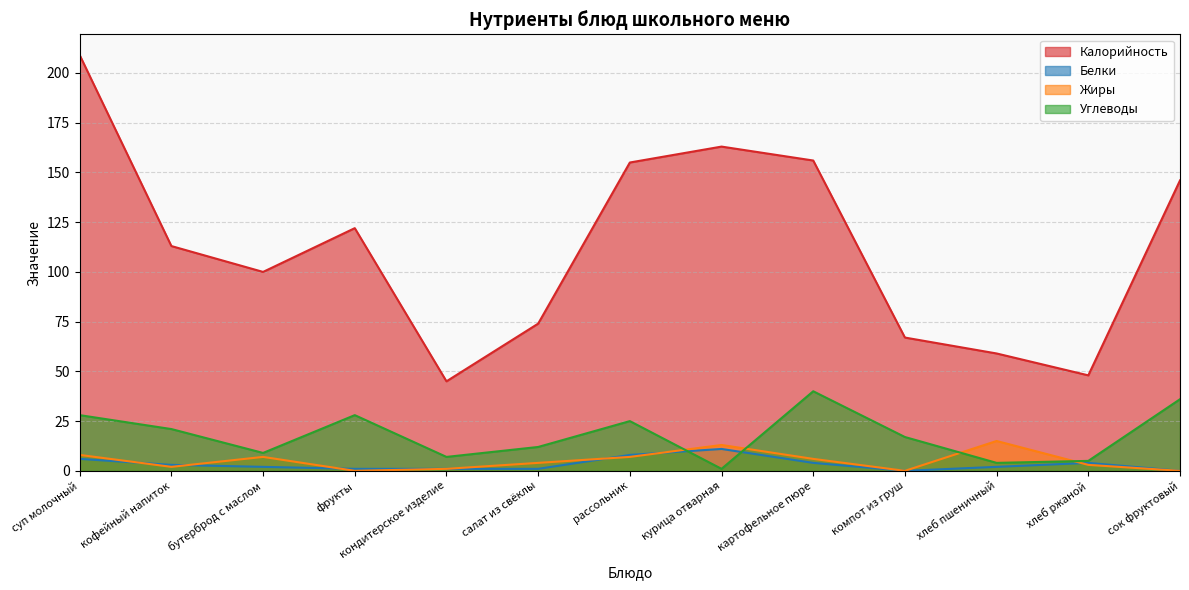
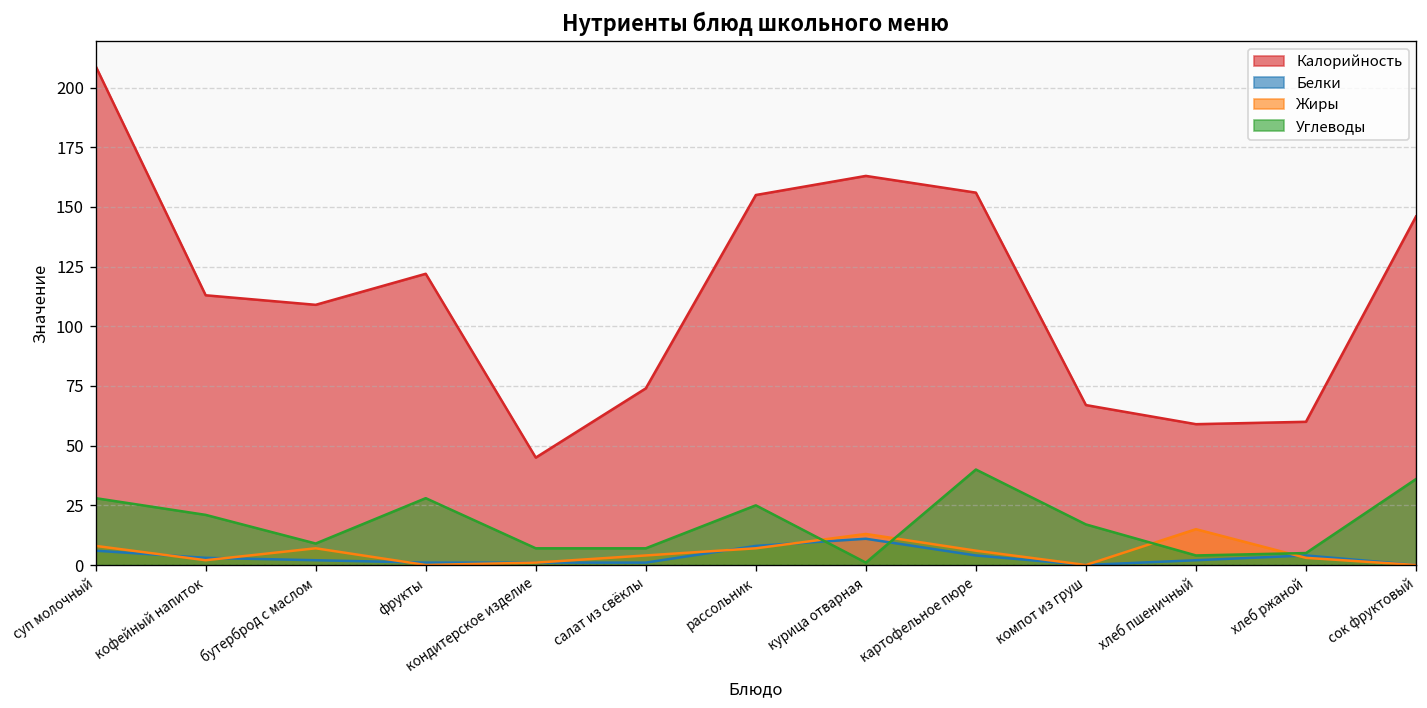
  {
    "Калорийность": {
      "суп молочный": 209,
      "кофейный напиток": 113,
-     "бутерброд с маслом": 100,
+     "бутерброд с маслом": 109,
      "фрукты": 122,
      "кондитерское изделие": 45,
      "салат из свёклы": 74,
      "рассольник": 155,
      "курица отварная": 163,
      "картофельное пюре": 156,
      "компот из груш": 67,
      "хлеб пшеничный": 59,
-     "хлеб ржаной": 48,
+     "хлеб ржаной": 60,
      "сок фруктовый": 146
    },
    "Белки": {
      "суп молочный": 6,
      "бутерброд с маслом": 2,
      "салат из свёклы": 1,
      "курица отварная": 11,
      "картофельное пюре": 4,
      "хлеб пшеничный": 2
    },
    "Жиры": {
      "суп молочный": 8,
      "бутерброд с маслом": 7,
      "салат из свёклы": 4,
      "курица отварная": 13,
      "картофельное пюре": 6,
      "хлеб пшеничный": 15
    },
    "Углеводы": {
      "суп молочный": 28,
      "кофейный напиток": 21,
      "бутерброд с маслом": 9,
      "фрукты": 28,
      "кондитерское изделие": 7,
-     "салат из свёклы": 12,
+     "салат из свёклы": 7,
      "рассольник": 25,
      "курица отварная": 1,
      "картофельное пюре": 40,
      "компот из груш": 17,
      "хлеб пшеничный": 4,
      "сок фруктовый": 36
    }
  }
